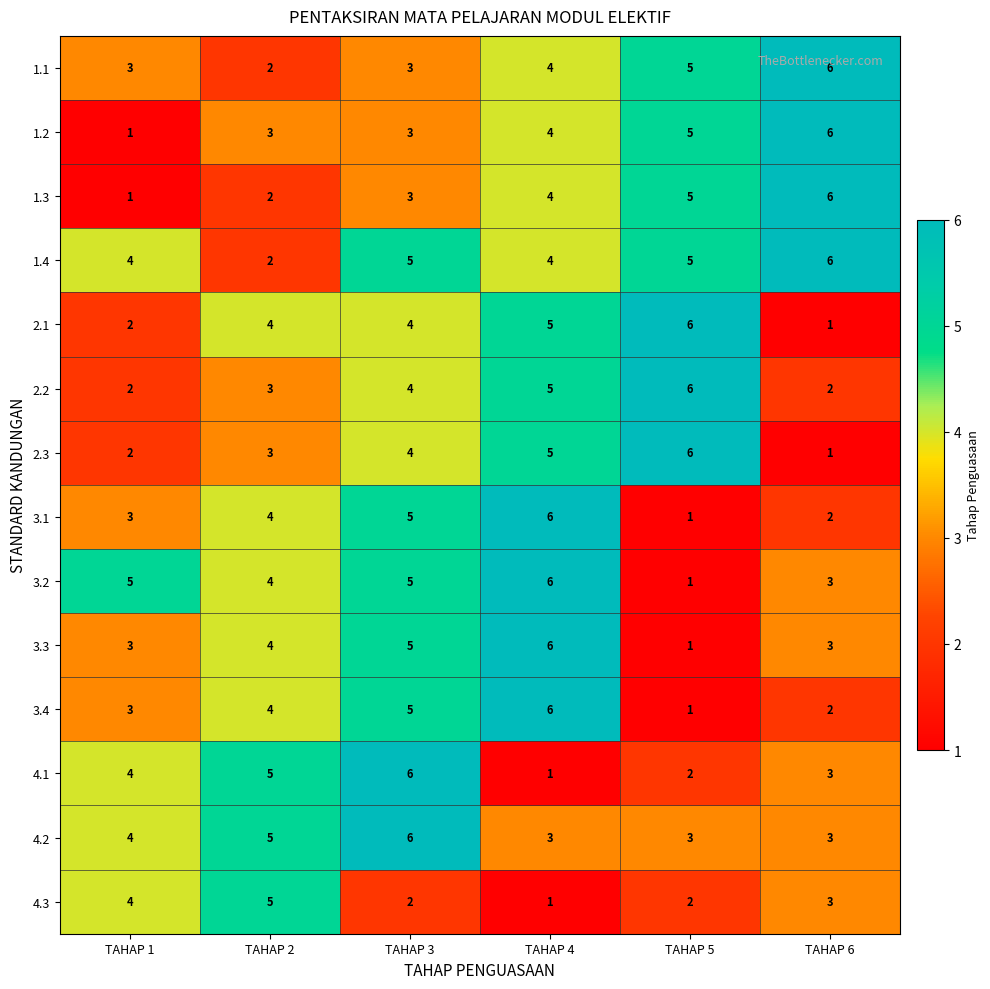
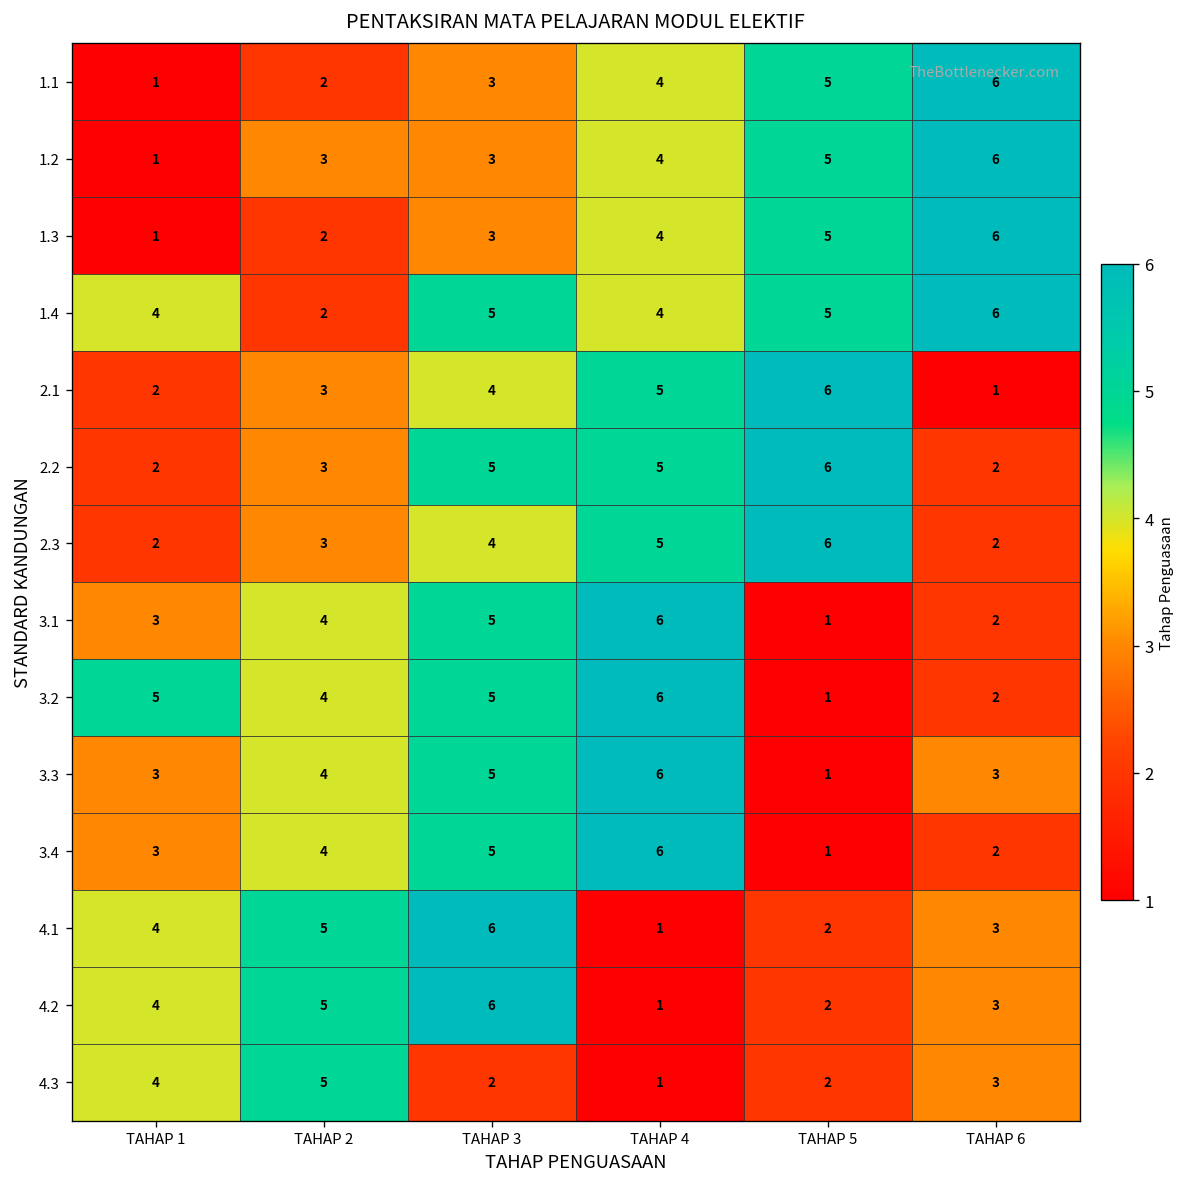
  {
    "1.1": {
-     "TAHAP 1": 3,
+     "TAHAP 1": 1,
      "TAHAP 2": 2,
      "TAHAP 3": 3,
      "TAHAP 4": 4,
      "TAHAP 5": 5
    },
    "1.2": {
      "TAHAP 1": 1,
      "TAHAP 2": 3,
      "TAHAP 3": 3,
      "TAHAP 4": 4,
      "TAHAP 5": 5,
      "TAHAP 6": 6
    },
    "1.3": {
      "TAHAP 1": 1,
      "TAHAP 2": 2,
      "TAHAP 3": 3,
      "TAHAP 4": 4,
      "TAHAP 5": 5,
      "TAHAP 6": 6
    },
    "1.4": {
      "TAHAP 1": 4,
      "TAHAP 2": 2,
      "TAHAP 3": 5,
      "TAHAP 4": 4,
      "TAHAP 5": 5,
      "TAHAP 6": 6
    },
    "2.1": {
      "TAHAP 1": 2,
-     "TAHAP 2": 4,
+     "TAHAP 2": 3,
      "TAHAP 3": 4,
      "TAHAP 4": 5,
      "TAHAP 5": 6,
      "TAHAP 6": 1
    },
    "2.2": {
      "TAHAP 1": 2,
      "TAHAP 2": 3,
-     "TAHAP 3": 4,
+     "TAHAP 3": 5,
      "TAHAP 4": 5,
      "TAHAP 5": 6,
      "TAHAP 6": 2
    },
    "2.3": {
      "TAHAP 1": 2,
      "TAHAP 2": 3,
      "TAHAP 3": 4,
      "TAHAP 4": 5,
      "TAHAP 5": 6,
-     "TAHAP 6": 1
+     "TAHAP 6": 2
    },
    "3.1": {
      "TAHAP 1": 3,
      "TAHAP 2": 4,
      "TAHAP 3": 5,
      "TAHAP 4": 6,
      "TAHAP 5": 1,
      "TAHAP 6": 2
    },
    "3.2": {
      "TAHAP 1": 5,
      "TAHAP 2": 4,
      "TAHAP 3": 5,
      "TAHAP 4": 6,
      "TAHAP 5": 1,
-     "TAHAP 6": 3
+     "TAHAP 6": 2
    },
    "3.3": {
      "TAHAP 1": 3,
      "TAHAP 2": 4,
      "TAHAP 3": 5,
      "TAHAP 4": 6,
      "TAHAP 5": 1,
      "TAHAP 6": 3
    },
    "3.4": {
      "TAHAP 1": 3,
      "TAHAP 2": 4,
      "TAHAP 3": 5,
      "TAHAP 4": 6,
      "TAHAP 5": 1,
      "TAHAP 6": 2
    },
    "4.1": {
      "TAHAP 1": 4,
      "TAHAP 2": 5,
      "TAHAP 3": 6,
      "TAHAP 4": 1,
      "TAHAP 5": 2,
      "TAHAP 6": 3
    },
    "4.2": {
      "TAHAP 1": 4,
      "TAHAP 2": 5,
      "TAHAP 3": 6,
-     "TAHAP 4": 3,
-     "TAHAP 5": 3,
+     "TAHAP 4": 1,
+     "TAHAP 5": 2,
      "TAHAP 6": 3
    },
    "4.3": {
      "TAHAP 1": 4,
      "TAHAP 2": 5,
      "TAHAP 3": 2,
      "TAHAP 4": 1,
      "TAHAP 5": 2,
      "TAHAP 6": 3
    }
  }
